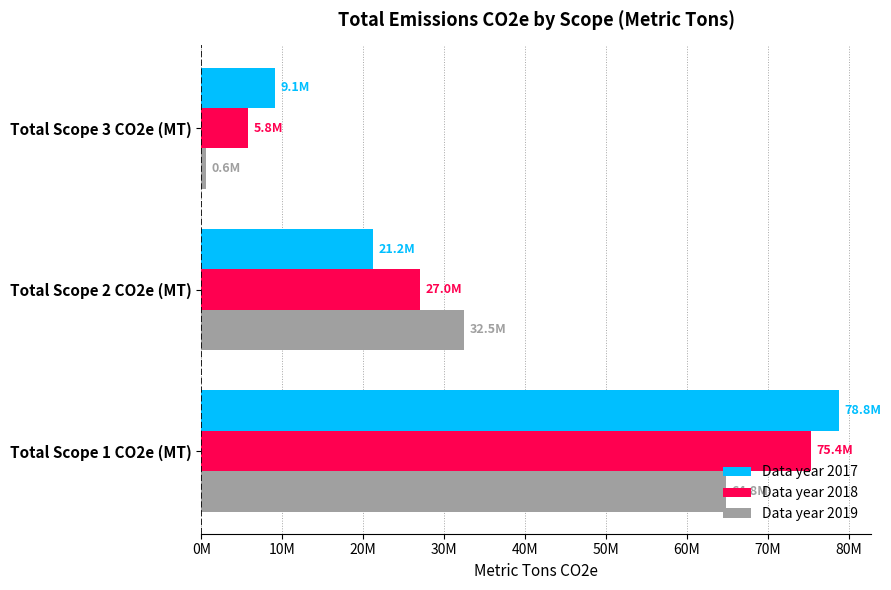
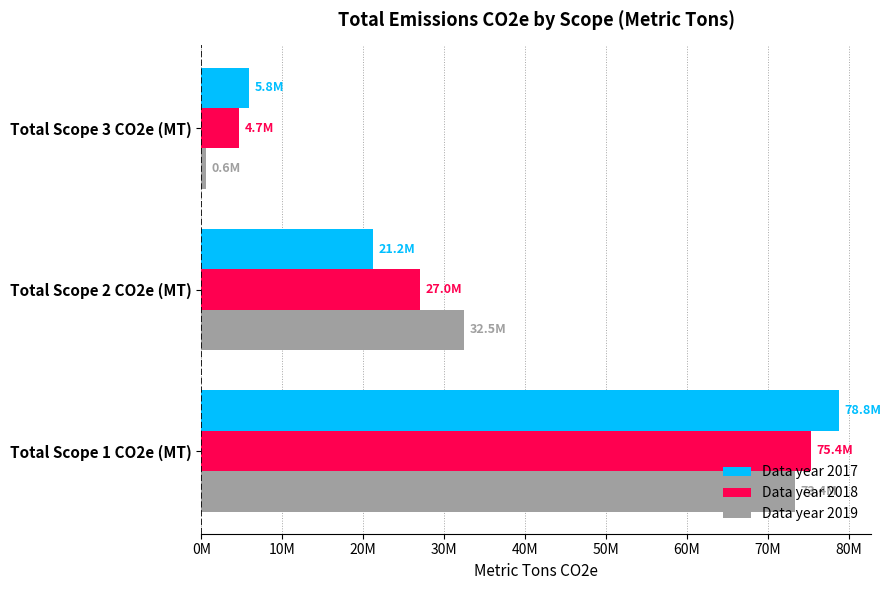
  {
    "Data year 2017": {
-     "Total Scope 3 CO2e (MT)": "9.1M",
+     "Total Scope 3 CO2e (MT)": "5.8M",
      "Total Scope 2 CO2e (MT)": "21.2M",
      "Total Scope 1 CO2e (MT)": "78.8M"
    },
    "Data year 2018": {
-     "Total Scope 3 CO2e (MT)": "5.8M",
+     "Total Scope 3 CO2e (MT)": "4.7M",
      "Total Scope 2 CO2e (MT)": "27.0M",
      "Total Scope 1 CO2e (MT)": "75.4M"
    },
    "Data year 2019": {
      "Total Scope 3 CO2e (MT)": "0.6M",
      "Total Scope 2 CO2e (MT)": "32.5M",
-     "Total Scope 1 CO2e (MT)": "64.8M"
+     "Total Scope 1 CO2e (MT)": "73.4M"
    }
  }
